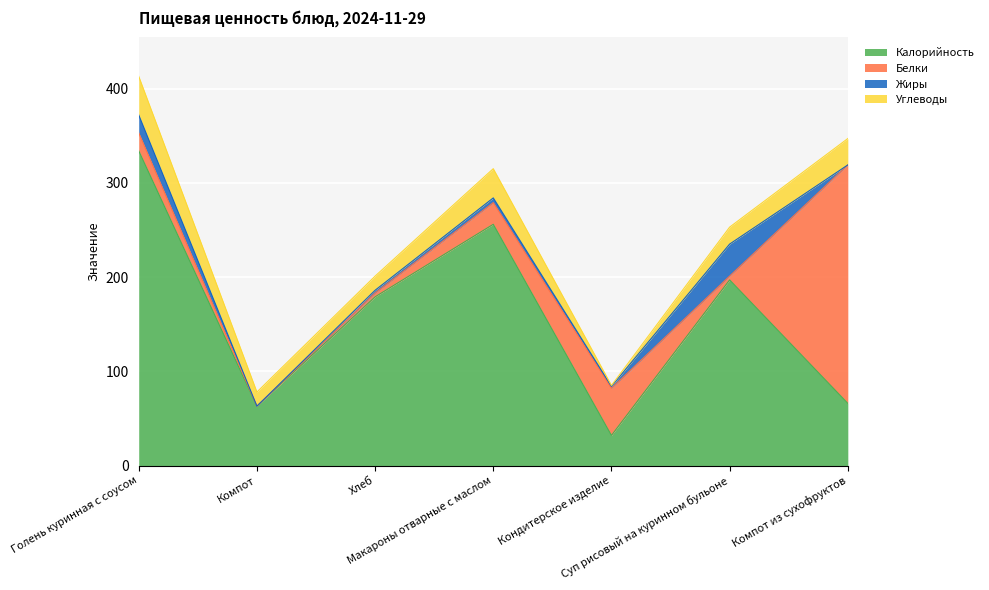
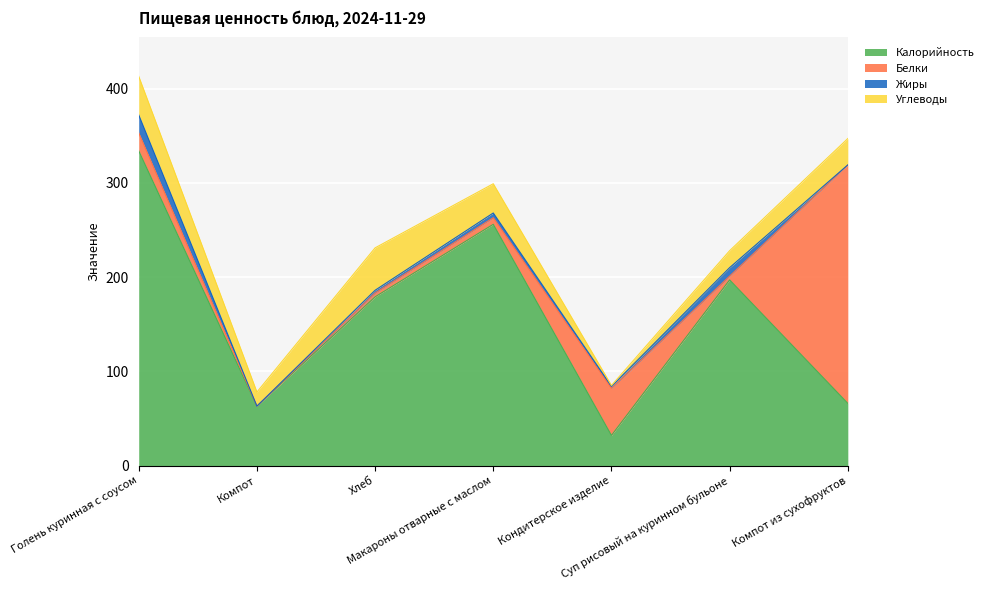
  {
    "Калорийность": {
      "Голень куринная с соусом": 330,
      "Хлеб": 180,
      "Макароны отварные с маслом": 260,
      "Кондитерское изделие": 30,
      "Суп рисовый на куринном бульоне": 200,
      "Компот из сухофруктов": 70
    },
    "Белки": {
      "Голень куринная с соусом": 20,
      "Хлеб": 0,
-     "Макароны отварные с маслом": 20,
+     "Макароны отварные с маслом": 10,
      "Суп рисовый на куринном бульоне": 0
    },
    "Жиры": {
      "Голень куринная с соусом": 20,
      "Хлеб": 0,
      "Макароны отварные с маслом": 10,
-     "Суп рисовый на куринном бульоне": 30
+     "Суп рисовый на куринном бульоне": 10
    },
    "Углеводы": {
      "Голень куринная с соусом": 40,
      "Компот": 20,
-     "Хлеб": 20,
+     "Хлеб": 50,
      "Макароны отварные с маслом": 30,
      "Суп рисовый на куринном бульоне": 20,
      "Компот из сухофруктов": 30
    }
  }
